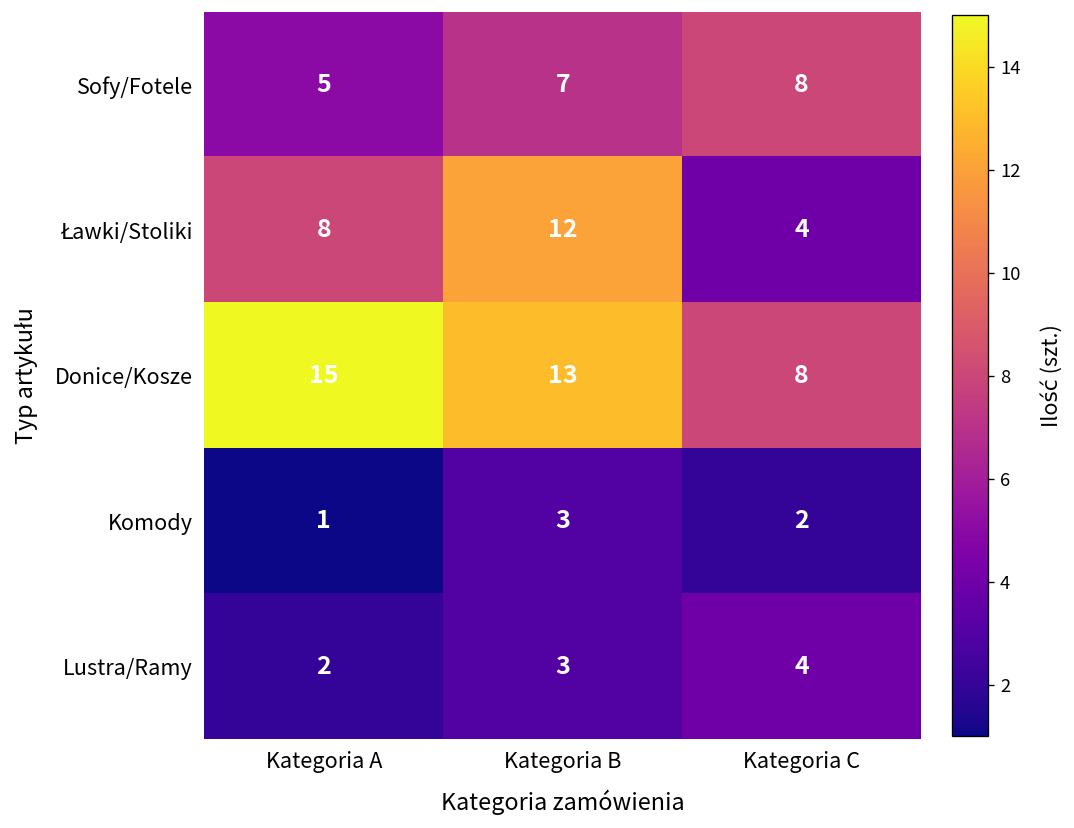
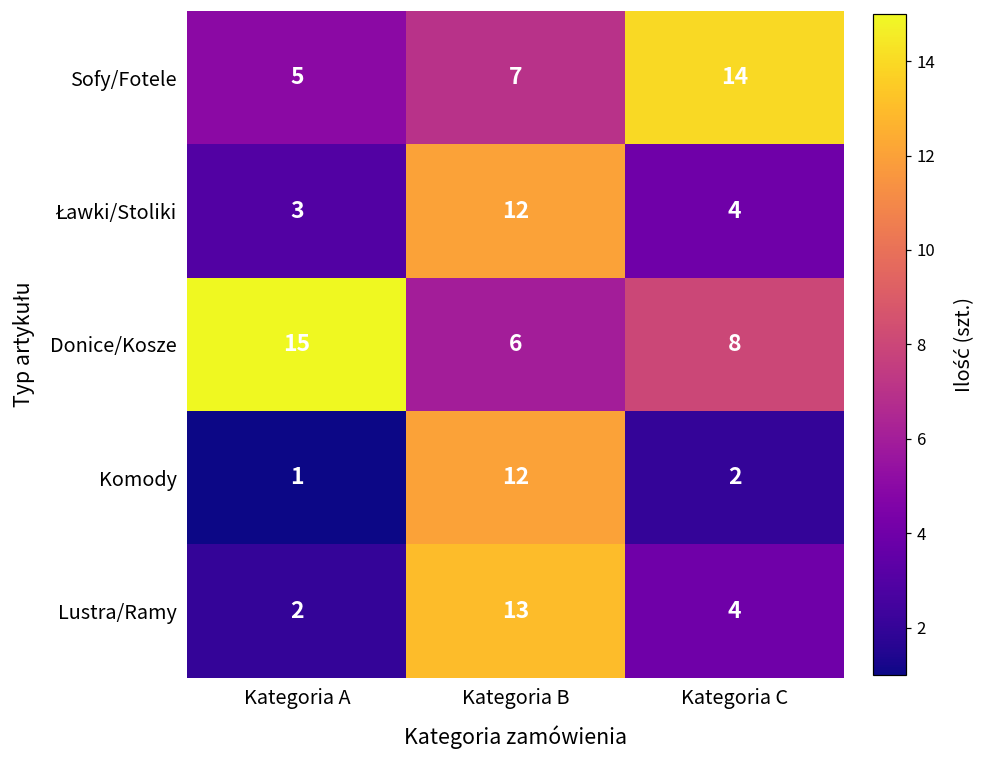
  {
    "Sofy/Fotele": {
      "Kategoria A": 5,
      "Kategoria B": 7,
-     "Kategoria C": 8
+     "Kategoria C": 14
    },
    "Ławki/Stoliki": {
-     "Kategoria A": 8,
+     "Kategoria A": 3,
      "Kategoria B": 12,
      "Kategoria C": 4
    },
    "Donice/Kosze": {
      "Kategoria A": 15,
-     "Kategoria B": 13,
+     "Kategoria B": 6,
      "Kategoria C": 8
    },
    "Komody": {
      "Kategoria A": 1,
-     "Kategoria B": 3,
+     "Kategoria B": 12,
      "Kategoria C": 2
    },
    "Lustra/Ramy": {
      "Kategoria A": 2,
-     "Kategoria B": 3,
+     "Kategoria B": 13,
      "Kategoria C": 4
    }
  }
